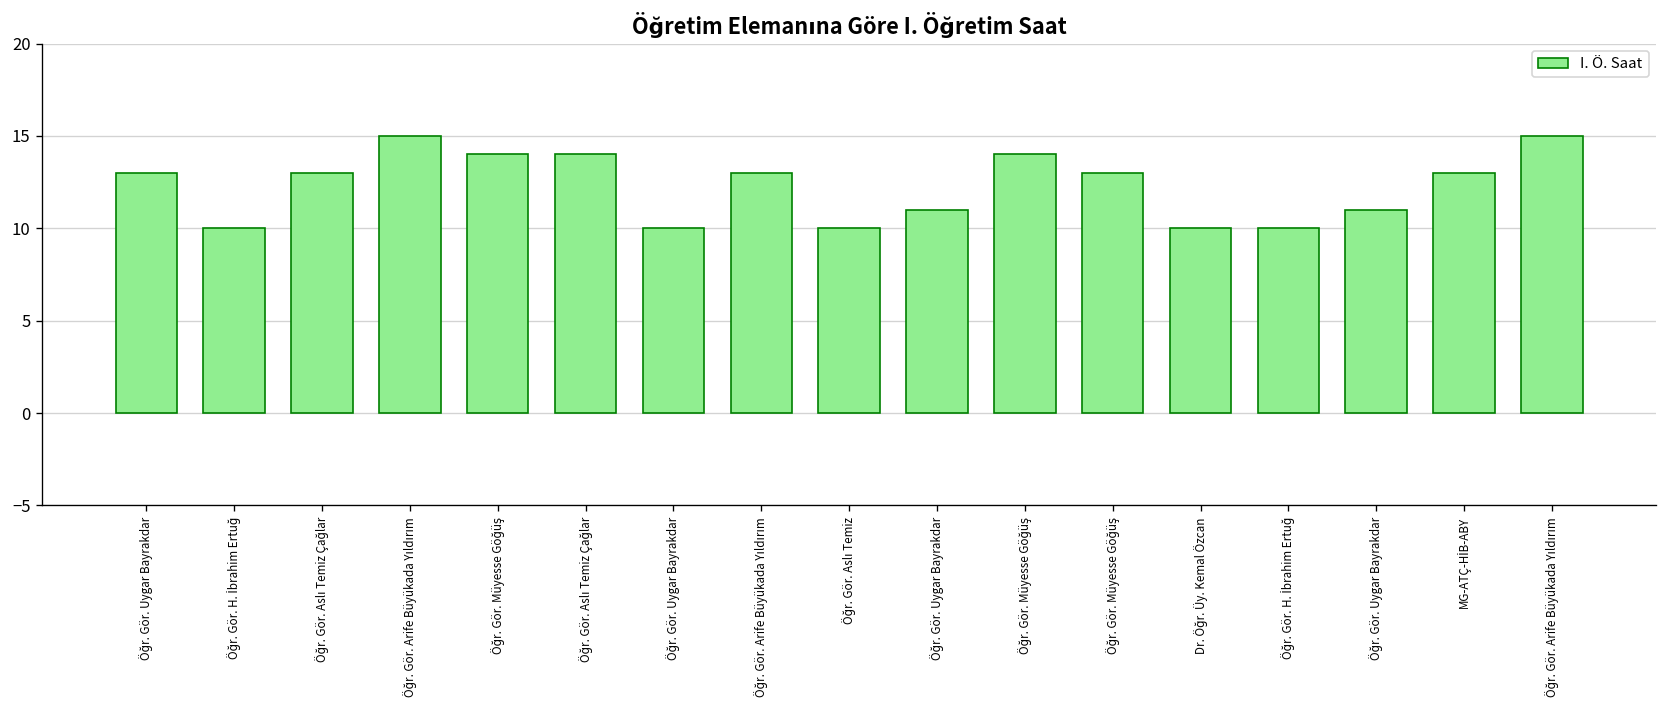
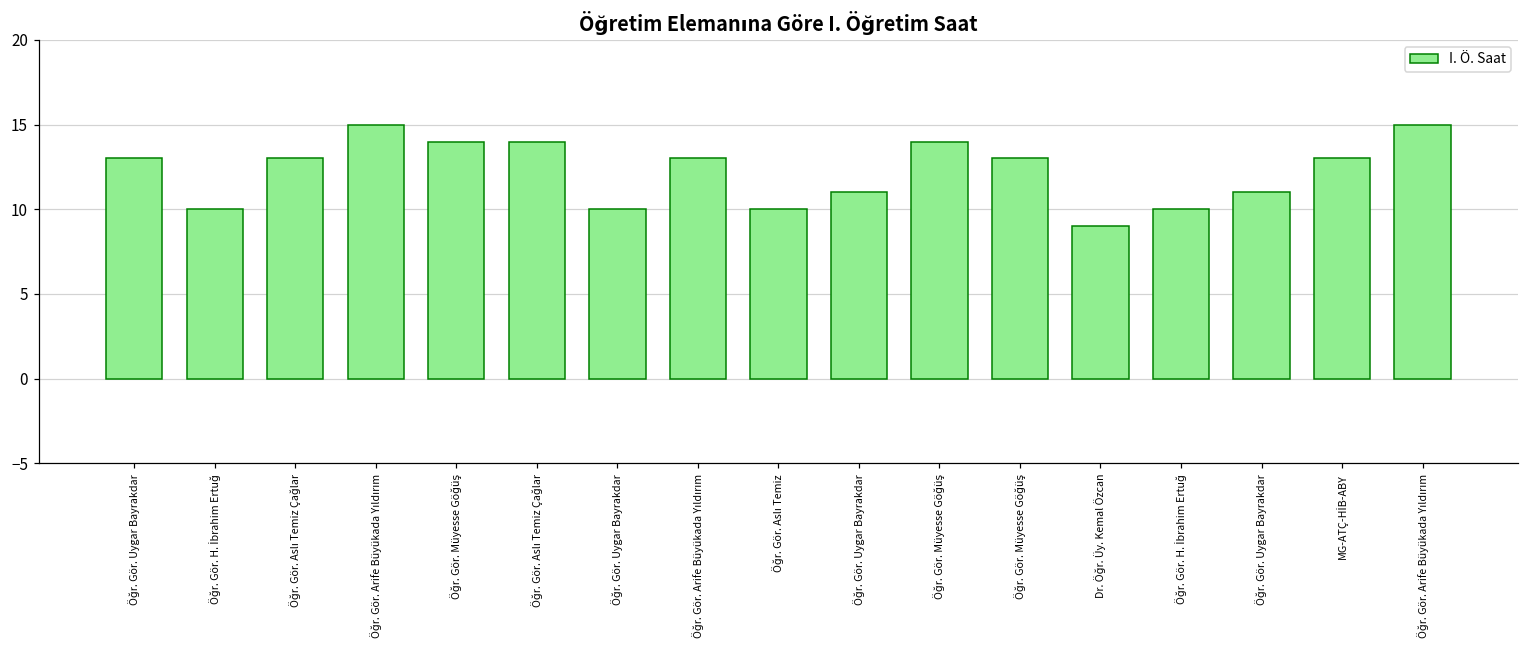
  {
    "Öğr. Gör. Aslı Temiz": 10,
-   "Dr. Öğr. Üy. Kemal Özcan": 10,
+   "Dr. Öğr. Üy. Kemal Özcan": 9,
    "MG-ATÇ-HİB-ABY": 13
  }
